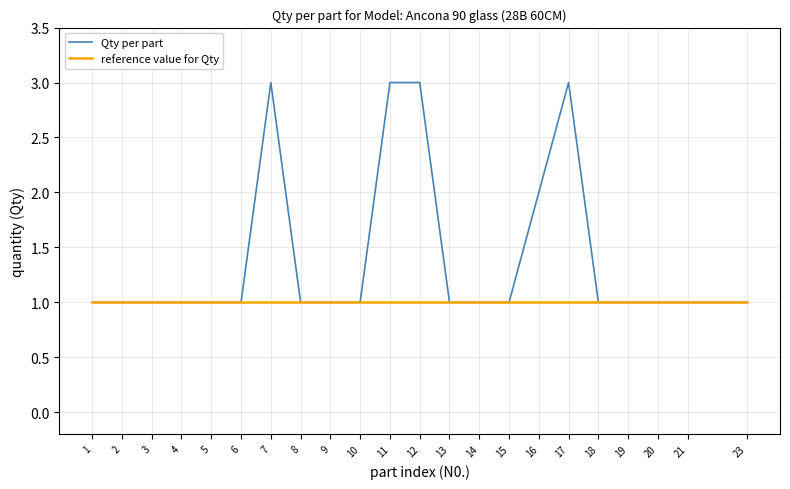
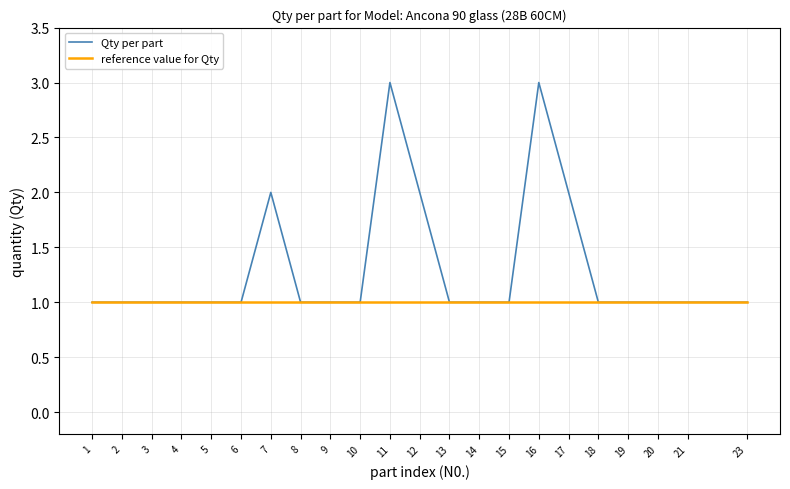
  {
    "Qty per part": {
-     "7": 3,
+     "7": 2,
      "11": 3,
-     "12": 3,
-     "16": 2,
-     "17": 3
+     "12": 2,
+     "16": 3,
+     "17": 2
    },
    "reference value for Qty": {
      "7": 1,
      "11": 1,
      "12": 1,
      "16": 1,
      "17": 1
    }
  }
